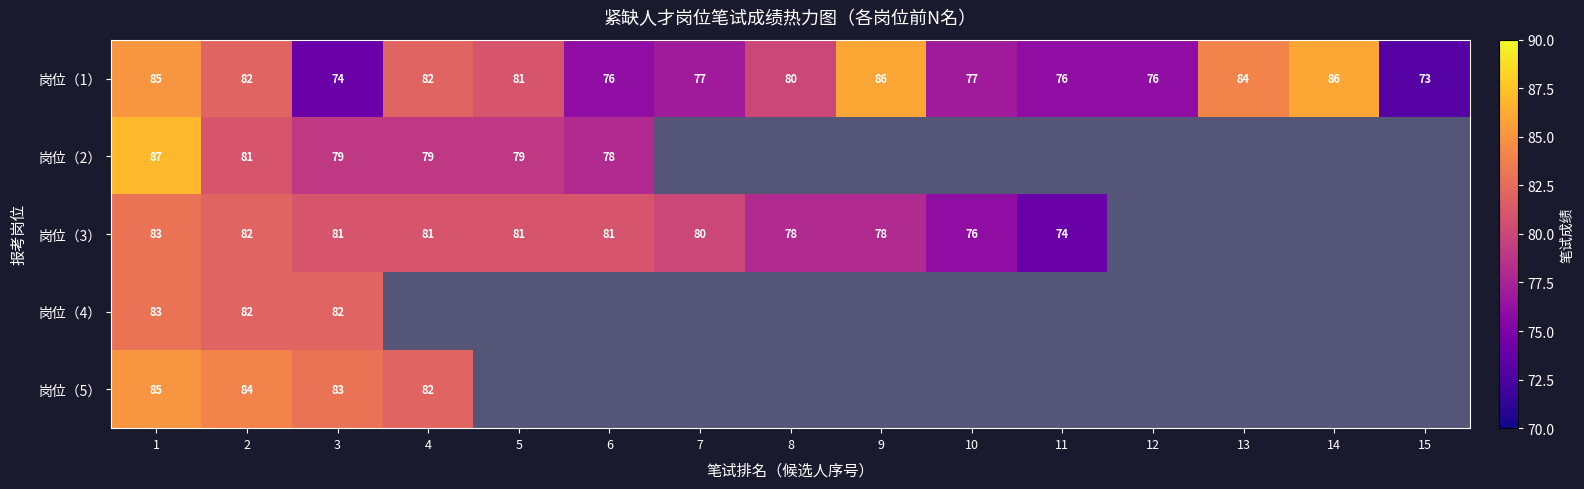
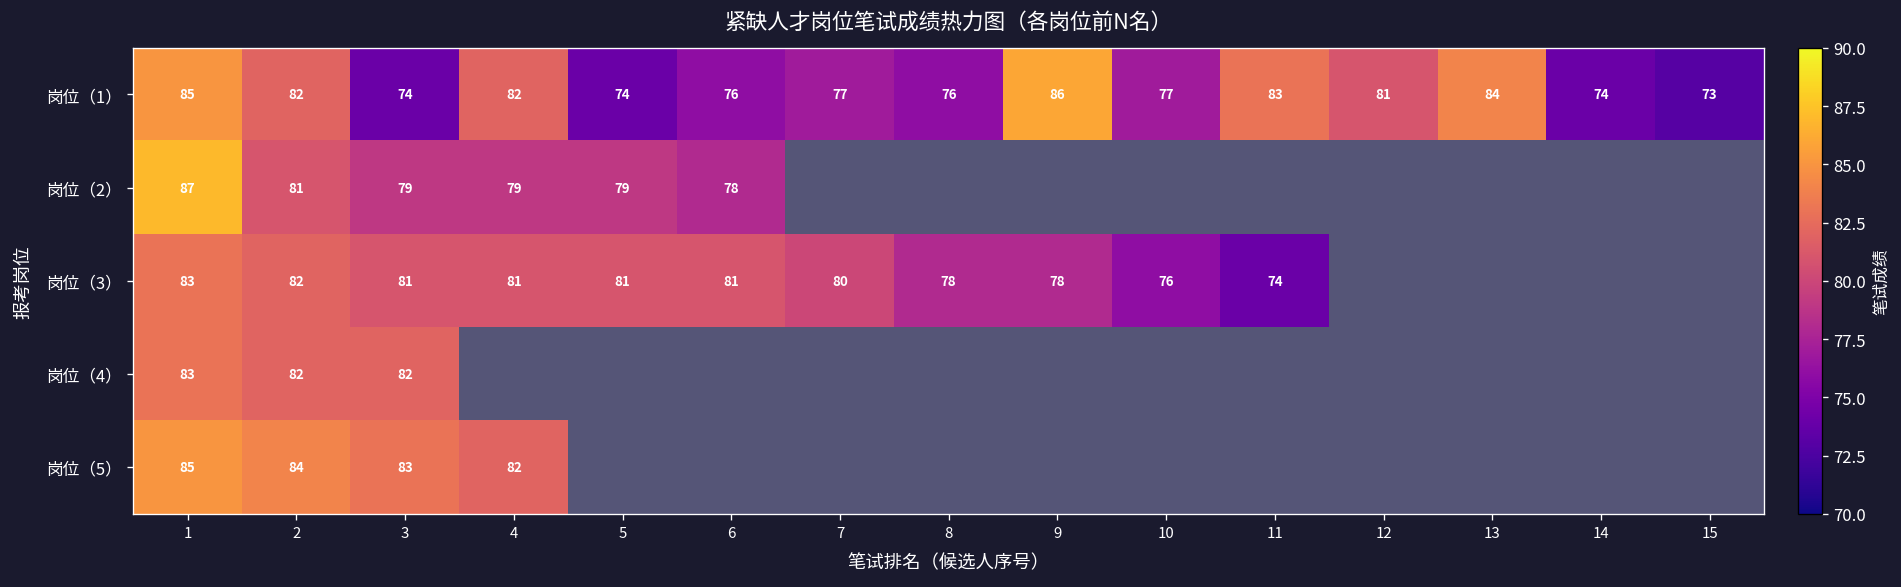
  {
    "岗位（1）": {
      "1": 85,
      "2": 82,
      "3": 74,
      "4": 82,
-     "5": 81,
+     "5": 74,
      "6": 76,
      "7": 77,
-     "8": 80,
+     "8": 76,
      "9": 86,
      "10": 77,
-     "11": 76,
-     "12": 76,
+     "11": 83,
+     "12": 81,
      "13": 84,
-     "14": 86,
+     "14": 74,
      "15": 73
    },
    "岗位（2）": {
      "1": 87,
      "2": 81,
      "3": 79,
      "4": 79,
      "5": 79,
      "6": 78
    },
    "岗位（3）": {
      "1": 83,
      "2": 82,
      "3": 81,
      "4": 81,
      "5": 81,
      "6": 81,
      "7": 80,
      "8": 78,
      "9": 78,
      "10": 76,
      "11": 74
    },
    "岗位（4）": {
      "1": 83,
      "2": 82,
      "3": 82
    },
    "岗位（5）": {
      "1": 85,
      "2": 84,
      "3": 83,
      "4": 82
    }
  }
